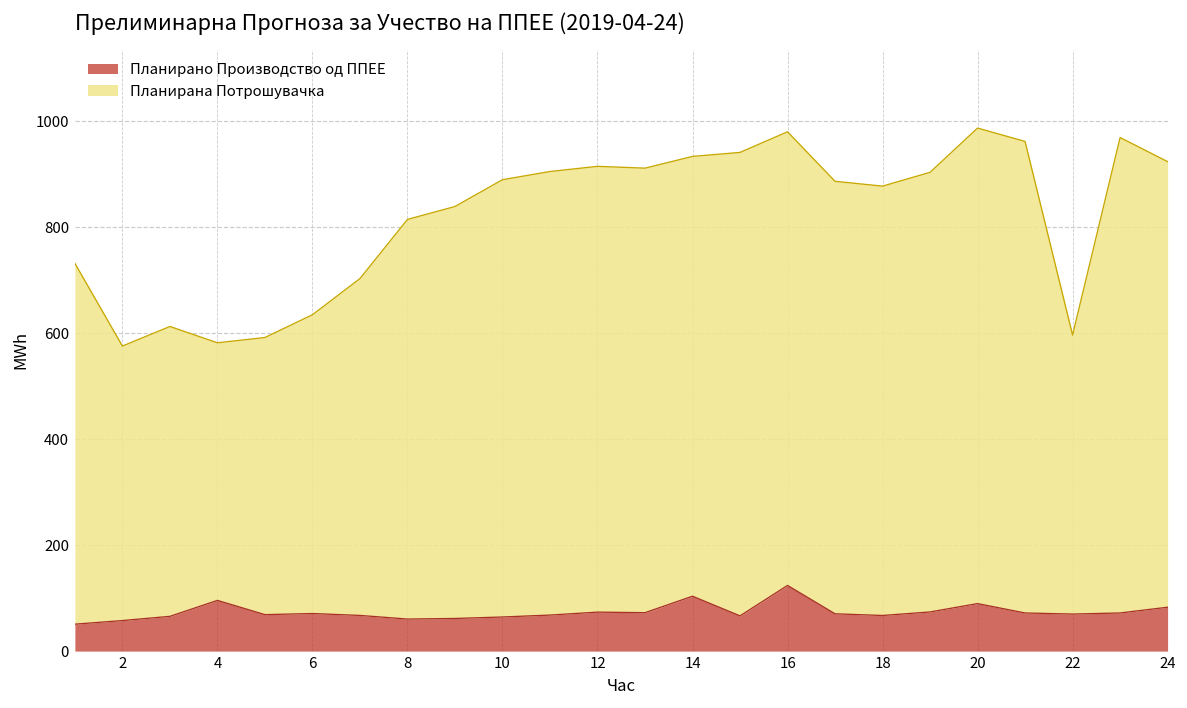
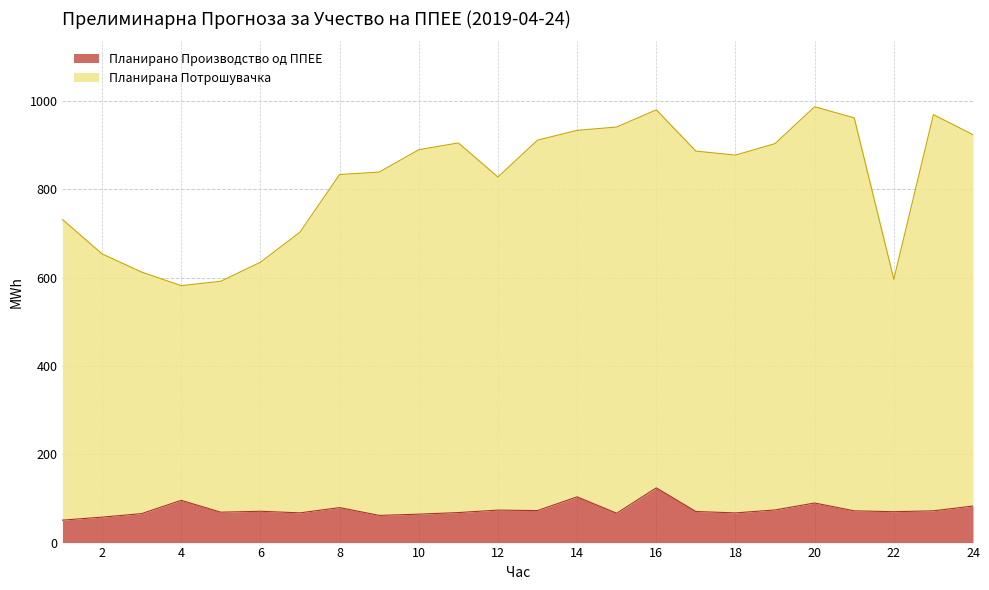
  {
    "Планирано Производство од ППЕЕ": {
      "2": 60,
      "4": 100,
      "6": 70,
-     "8": 60,
+     "8": 80,
      "10": 60,
      "12": 70,
      "14": 100,
      "16": 120,
      "18": 70,
      "20": 90,
      "22": 70,
      "24": 80
    },
    "Планирана Потрошувачка": {
-     "2": 520,
+     "2": 600,
      "4": 490,
      "6": 560,
      "8": 750,
      "10": 830,
-     "12": 840,
+     "12": 750,
      "14": 830,
      "16": 860,
      "18": 810,
      "20": 900,
      "22": 530,
      "24": 840
    }
  }
